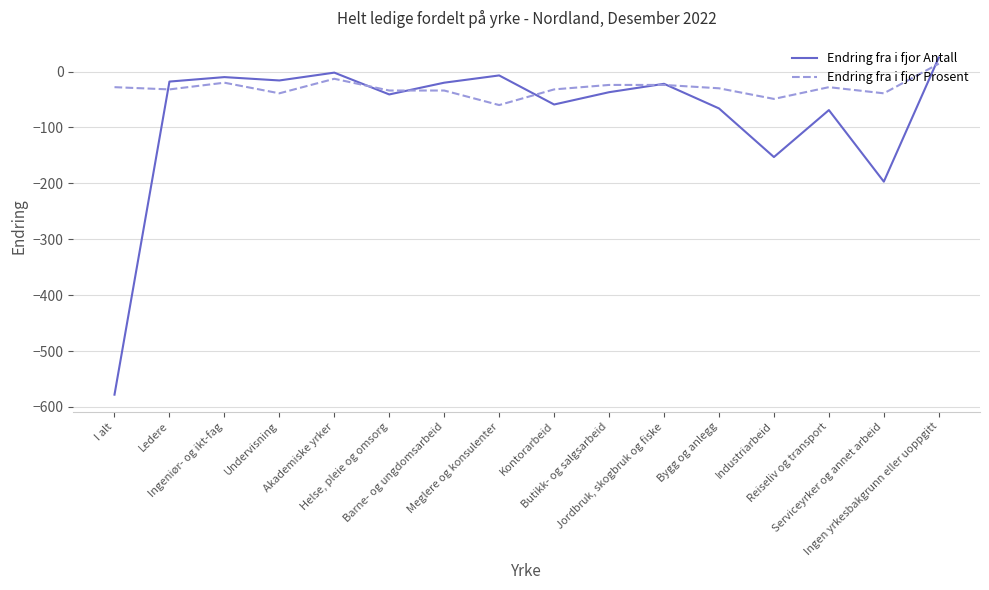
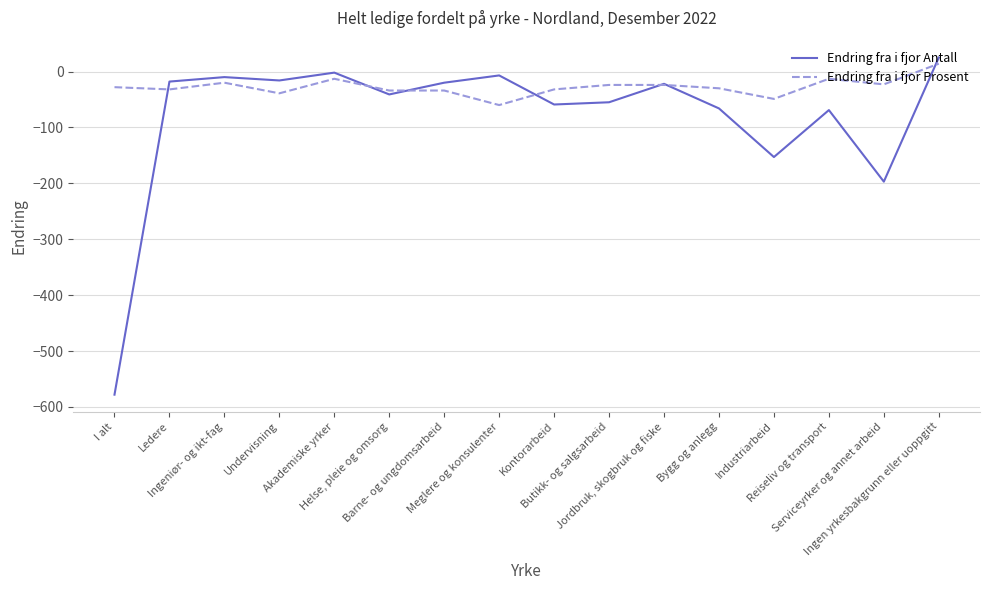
  {
    "Endring fra i fjor Antall": {
      "I alt": -580,
      "Ledere": -20,
      "Ingeniør- og ikt-fag": -10,
      "Undervisning": -20,
      "Akademiske yrker": 0,
      "Helse, pleie og omsorg": -40,
      "Barne- og ungdomsarbeid": -20,
      "Meglere og konsulenter": -10,
      "Kontorarbeid": -60,
-     "Butikk- og salgsarbeid": -40,
+     "Butikk- og salgsarbeid": -60,
      "Bygg og anlegg": -70,
      "Industriarbeid": -150,
      "Reiseliv og transport": -70,
      "Serviceyrker og annet arbeid": -200,
      "Ingen yrkesbakgrunn eller uoppgitt": 30
    },
    "Endring fra i fjor Prosent": {
      "I alt": -30,
      "Ledere": -30,
      "Ingeniør- og ikt-fag": -20,
      "Undervisning": -40,
      "Akademiske yrker": -10,
      "Helse, pleie og omsorg": -30,
      "Barne- og ungdomsarbeid": -30,
      "Meglere og konsulenter": -60,
      "Kontorarbeid": -30,
      "Butikk- og salgsarbeid": -20,
      "Bygg og anlegg": -30,
      "Industriarbeid": -50,
-     "Reiseliv og transport": -30,
-     "Serviceyrker og annet arbeid": -40,
+     "Reiseliv og transport": -10,
+     "Serviceyrker og annet arbeid": -20,
      "Ingen yrkesbakgrunn eller uoppgitt": 10
    }
  }
